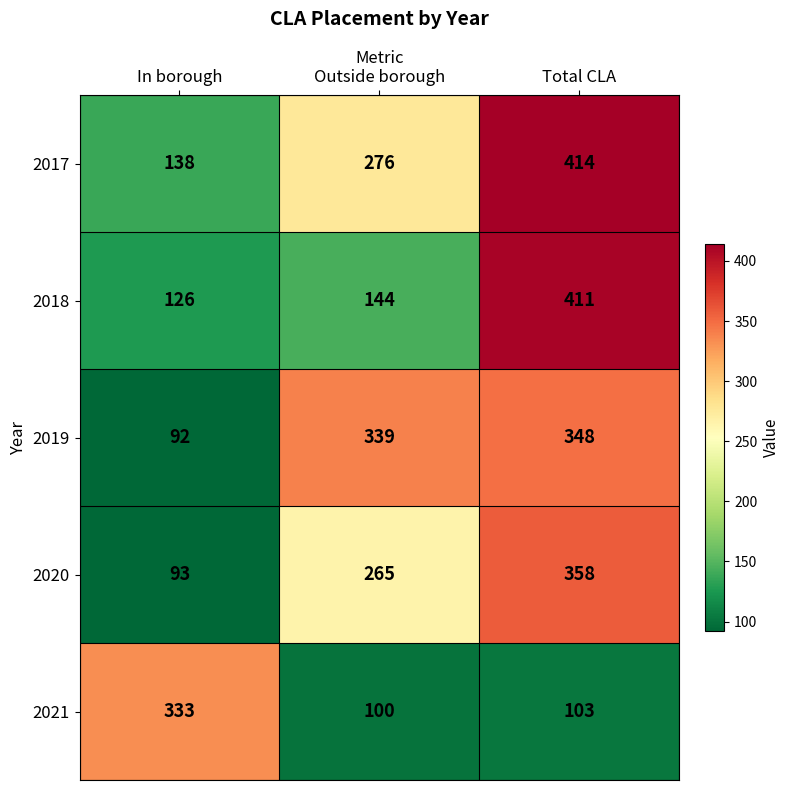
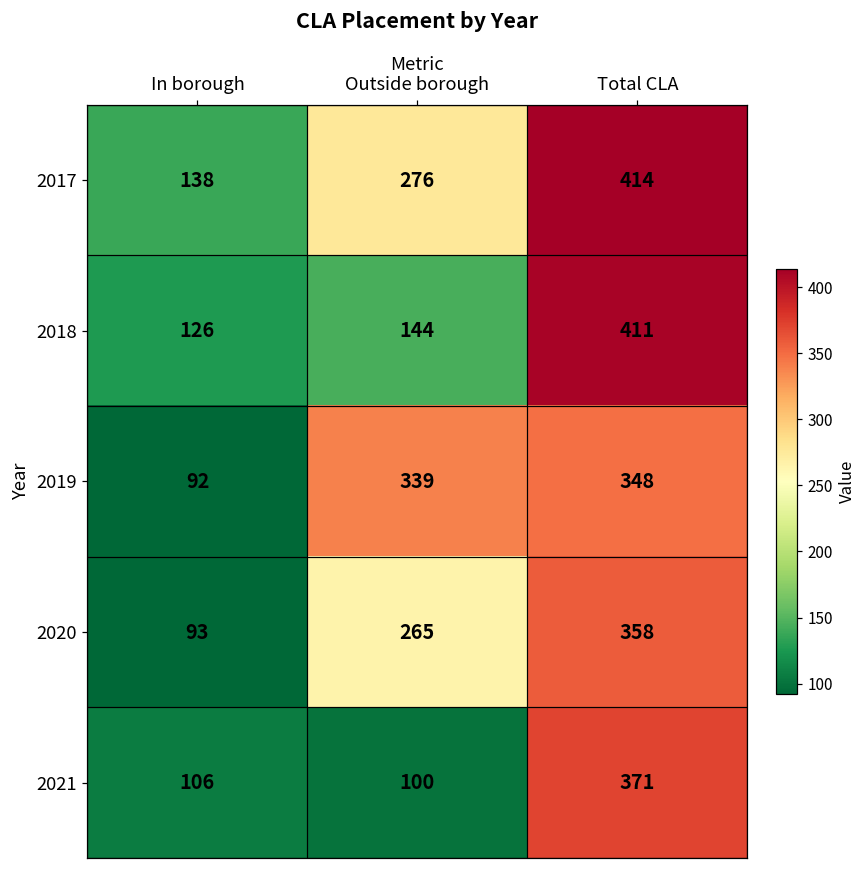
  {
    "2017": {
      "In borough": 138,
      "Outside borough": 276,
      "Total CLA": 414
    },
    "2018": {
      "In borough": 126,
      "Outside borough": 144,
      "Total CLA": 411
    },
    "2019": {
      "In borough": 92,
      "Outside borough": 339,
      "Total CLA": 348
    },
    "2020": {
      "In borough": 93,
      "Outside borough": 265,
      "Total CLA": 358
    },
    "2021": {
-     "In borough": 333,
+     "In borough": 106,
      "Outside borough": 100,
-     "Total CLA": 103
+     "Total CLA": 371
    }
  }
